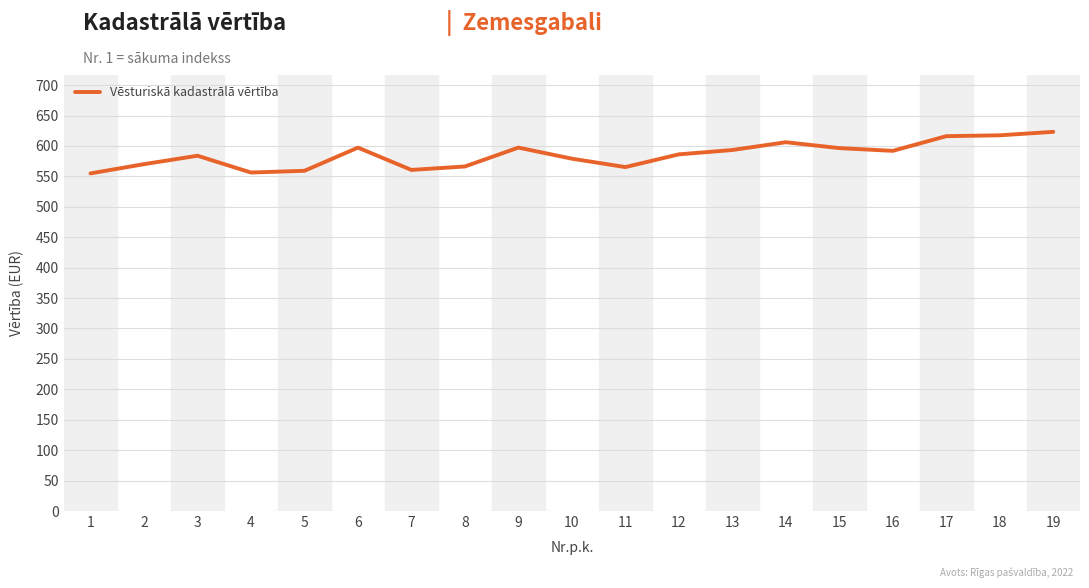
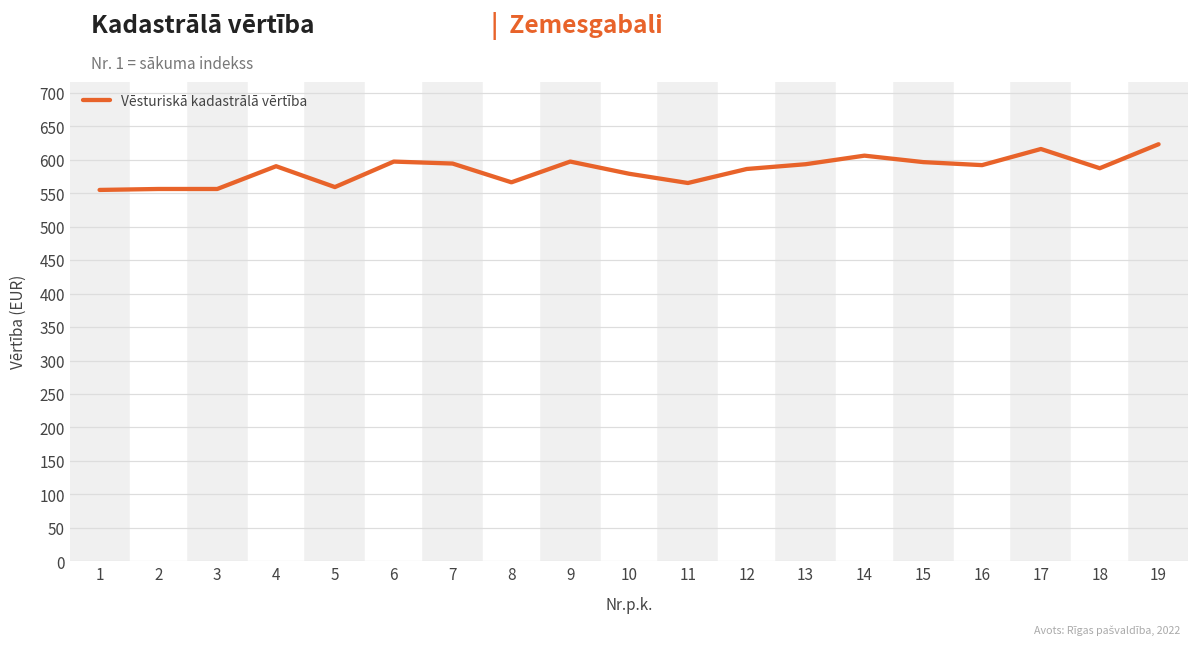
  {
    "1": 550,
-   "2": 570,
-   "3": 580,
-   "4": 560,
+   "2": 560,
+   "3": 560,
+   "4": 590,
    "5": 560,
    "6": 600,
-   "7": 560,
+   "7": 590,
    "8": 570,
    "9": 600,
    "10": 580,
    "11": 570,
    "12": 590,
    "13": 590,
    "14": 610,
    "15": 600,
    "16": 590,
    "17": 620,
-   "18": 620,
+   "18": 590,
    "19": 620
  }
